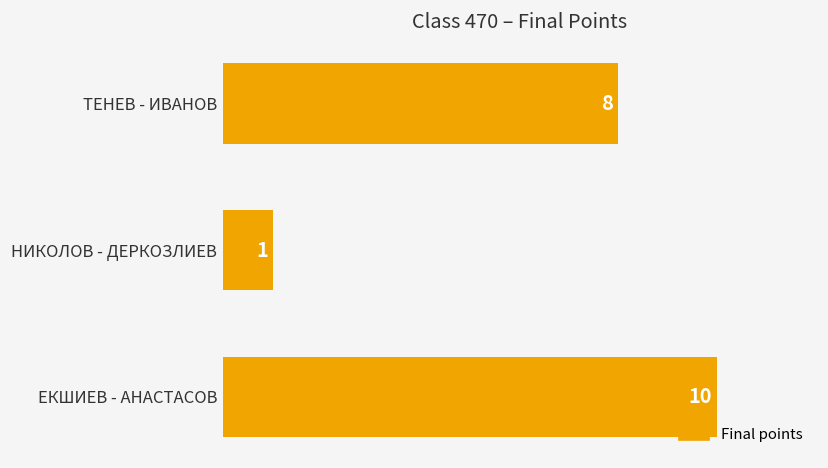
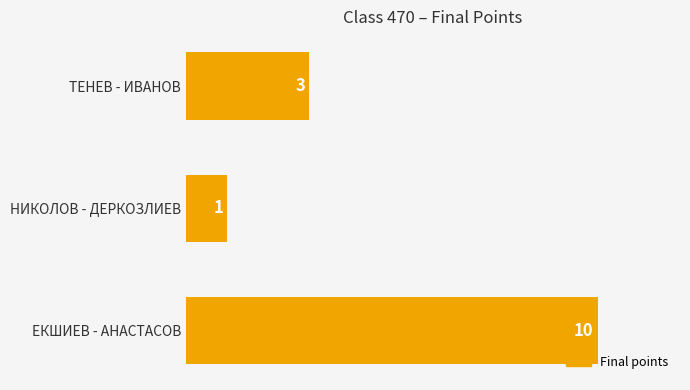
  {
-   "ТЕНЕВ - ИВАНОВ": 8,
+   "ТЕНЕВ - ИВАНОВ": 3,
    "НИКОЛОВ - ДЕРКОЗЛИЕВ": 1,
    "ЕКШИЕВ - АНАСТАСОВ": 10
  }
